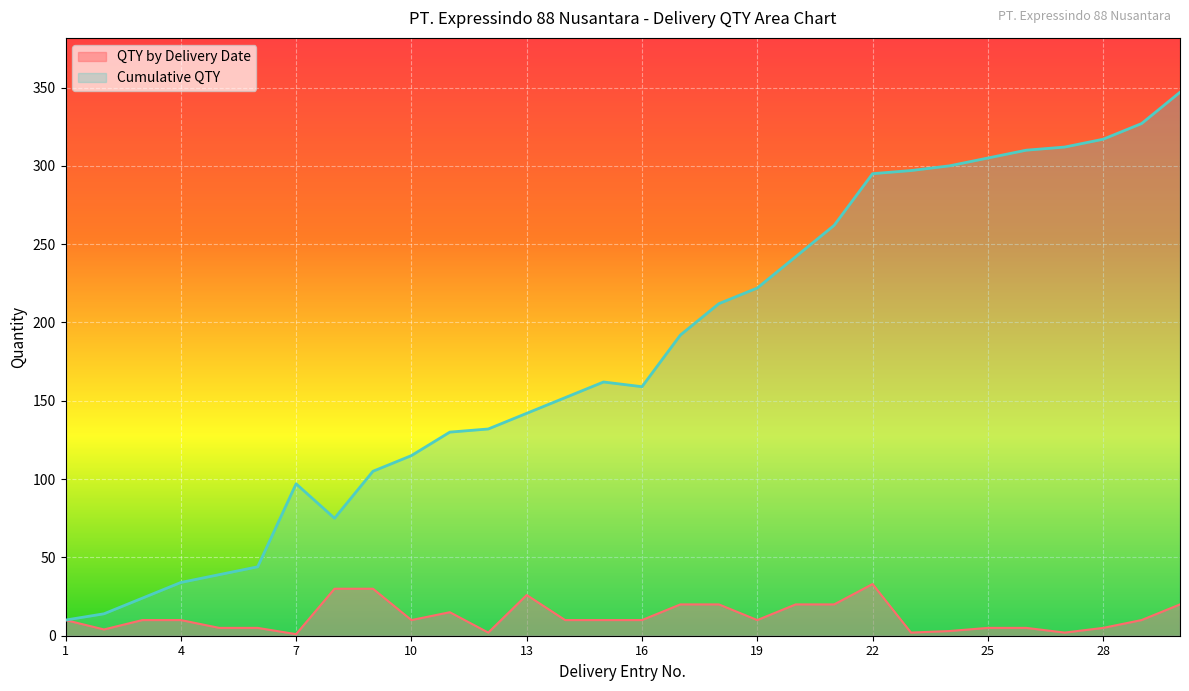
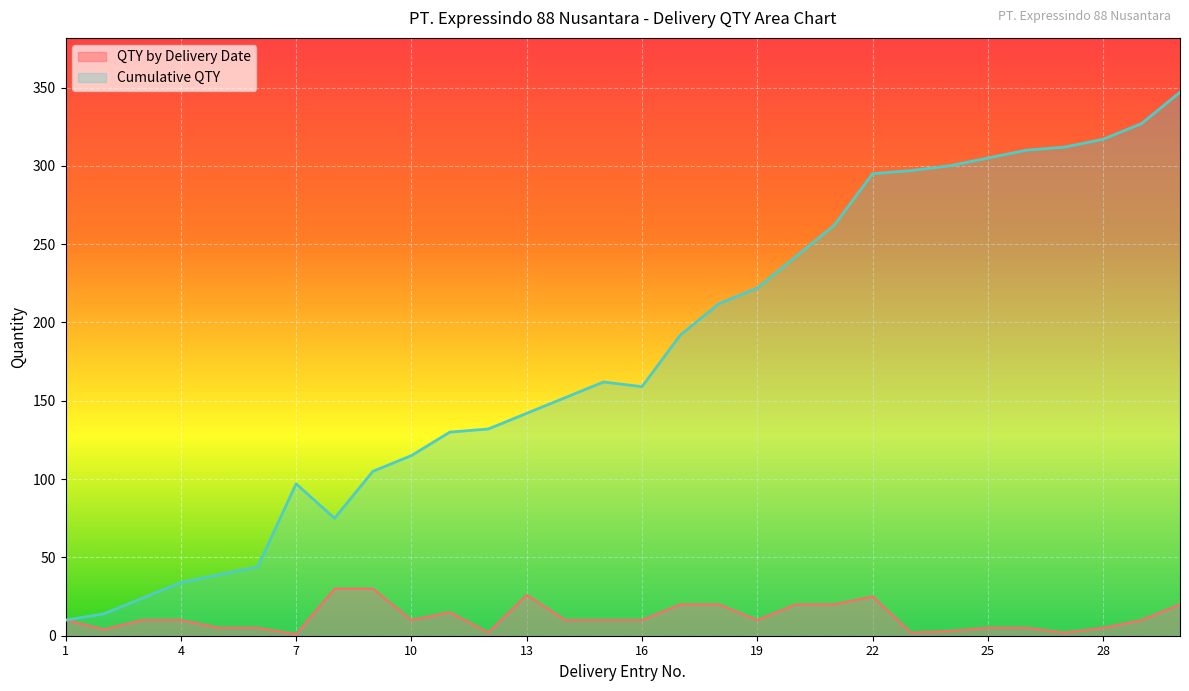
  {
    "QTY by Delivery Date": {
      "4": 10,
      "7": 1,
      "10": 10,
      "13": 26,
      "16": 10,
      "19": 10,
-     "22": 33,
+     "22": 25,
      "25": 5,
      "28": 5
    },
    "Cumulative QTY": {
      "4": 34,
      "7": 97,
      "10": 115,
      "13": 142,
      "16": 159,
      "19": 222,
      "22": 295,
      "25": 305,
      "28": 317
    }
  }
